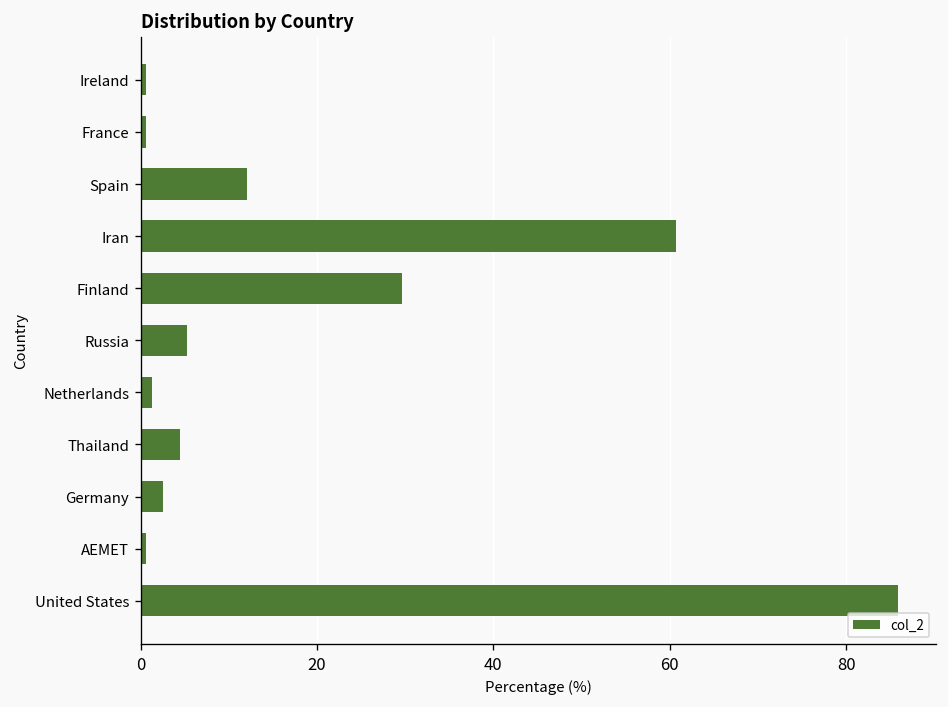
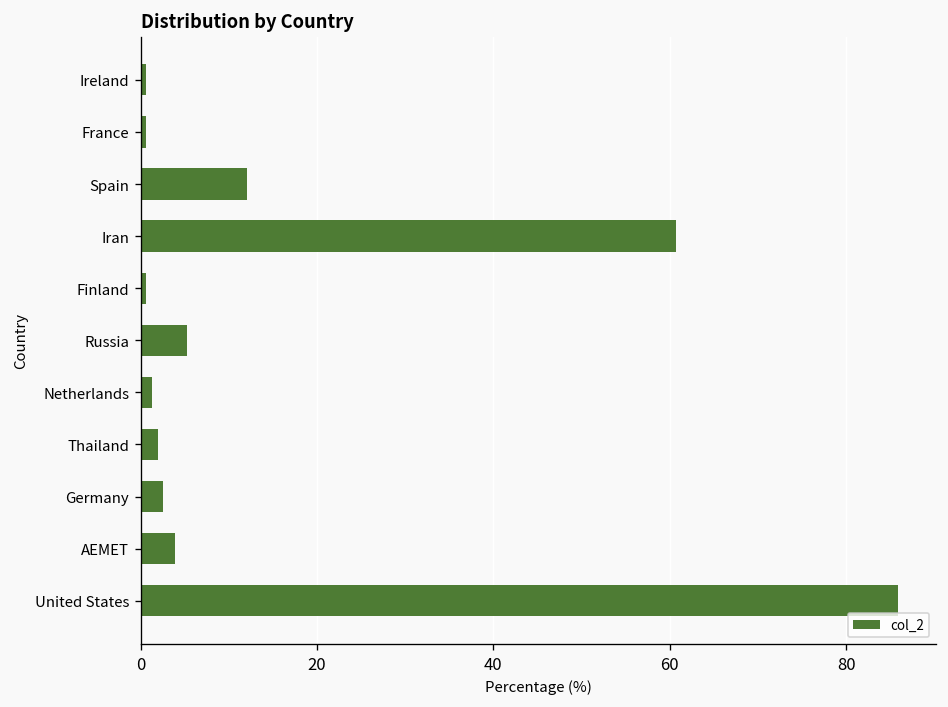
  {
    "Ireland": 1,
    "France": 1,
    "Spain": 12,
    "Iran": 61,
-   "Finland": 30,
+   "Finland": 1,
    "Russia": 5,
    "Netherlands": 1,
-   "Thailand": 4,
+   "Thailand": 2,
    "Germany": 3,
-   "AEMET": 1,
+   "AEMET": 4,
    "United States": 86
  }
